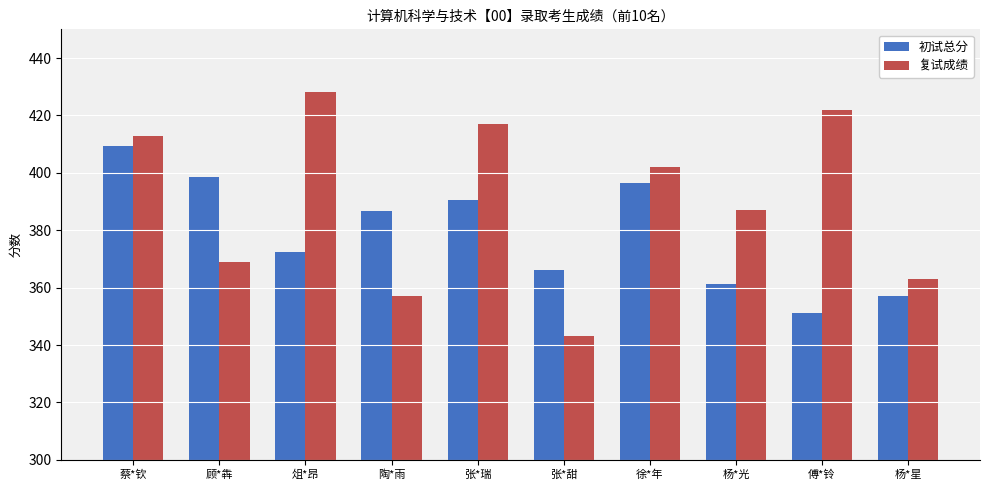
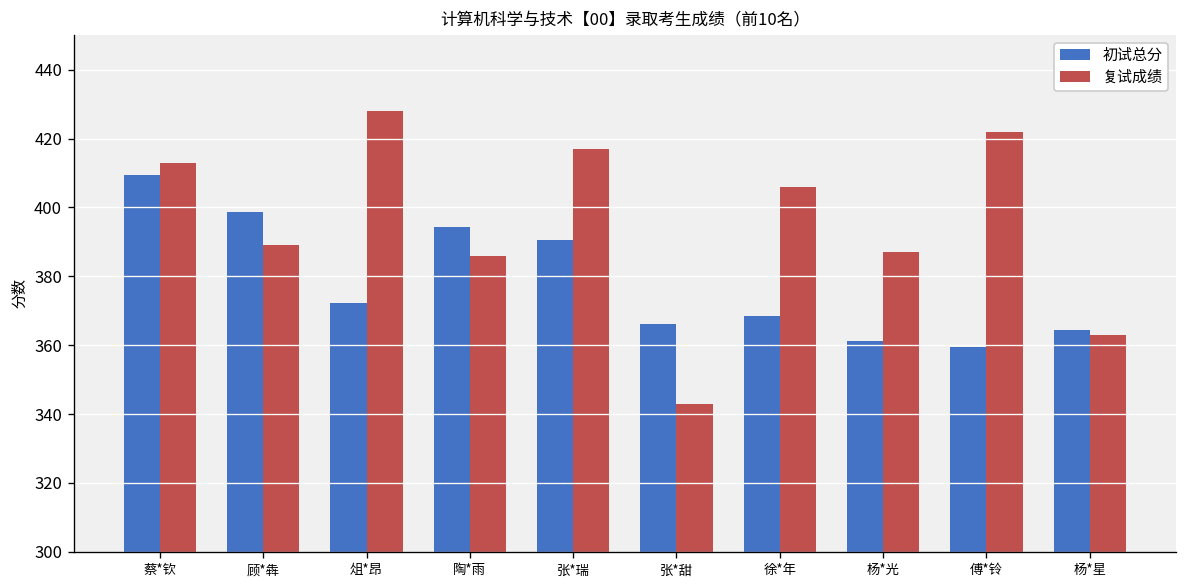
  {
    "初试总分": {
      "蔡*钦": 409,
      "顾*犇": 399,
      "俎*昂": 372,
-     "陶*雨": 387,
+     "陶*雨": 394,
      "张*瑞": 390,
      "张*甜": 366,
-     "徐*年": 396,
+     "徐*年": 368,
      "杨*光": 361,
-     "傅*铃": 351,
-     "杨*星": 357
+     "傅*铃": 359,
+     "杨*星": 365
    },
    "复试成绩": {
      "蔡*钦": 413,
-     "顾*犇": 369,
+     "顾*犇": 389,
      "俎*昂": 428,
-     "陶*雨": 357,
+     "陶*雨": 386,
      "张*瑞": 417,
      "张*甜": 343,
-     "徐*年": 402,
+     "徐*年": 406,
      "杨*光": 387,
      "傅*铃": 422,
      "杨*星": 363
    }
  }
